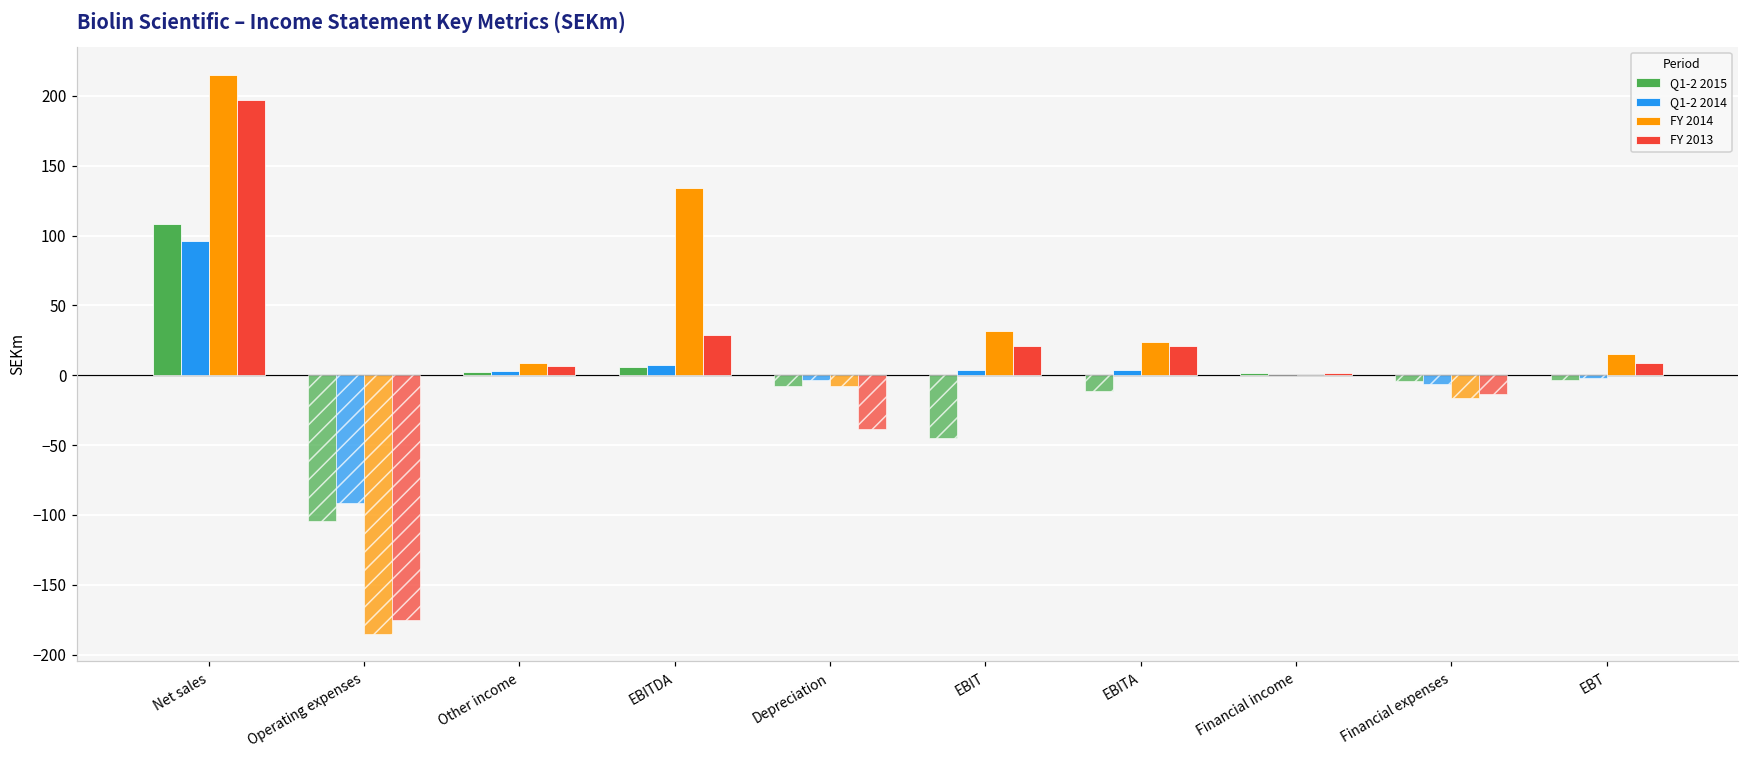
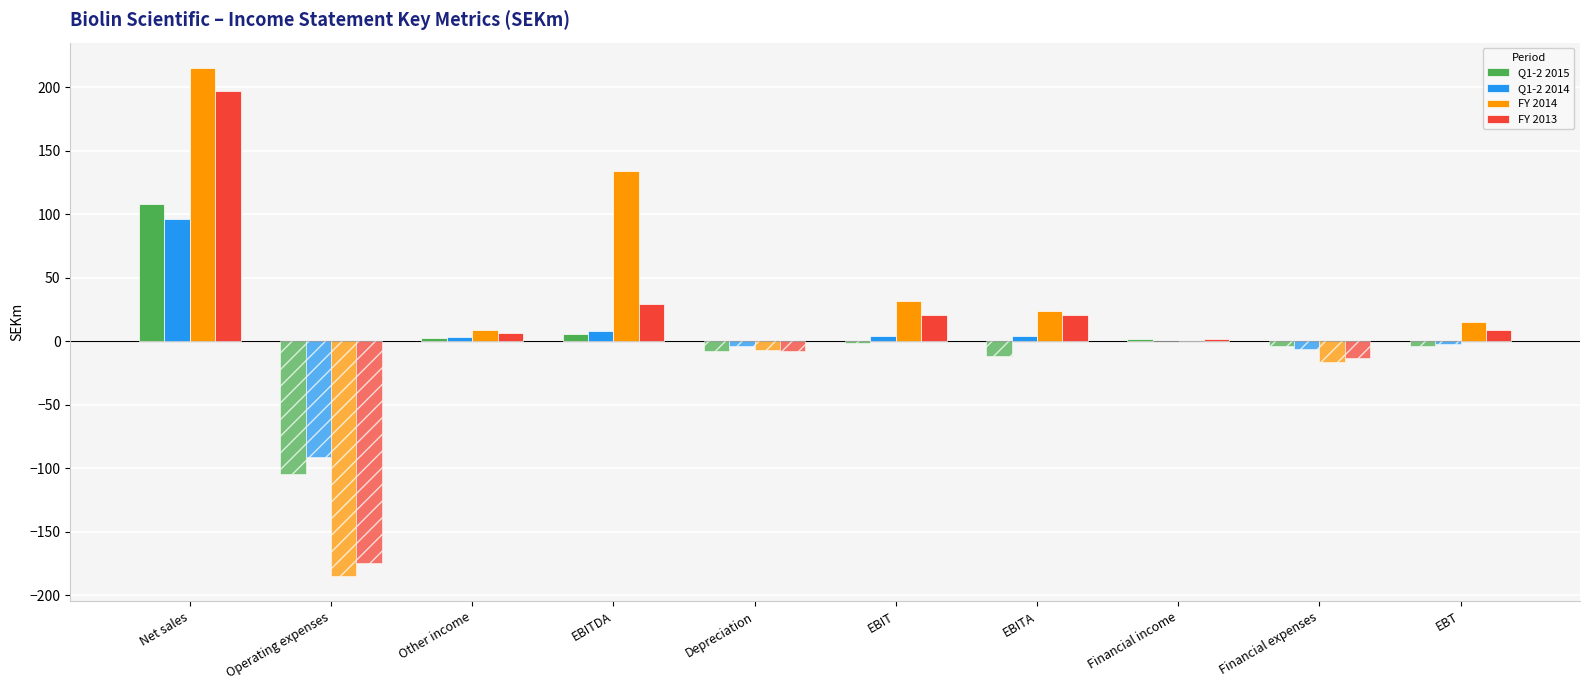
  {
    "Q1-2 2015": {
      "Net sales": 108,
      "Operating expenses": -105,
      "Other income": 2,
      "EBITDA": 6,
      "Depreciation": -7,
-     "EBIT": -45,
+     "EBIT": -1,
      "EBITA": -11,
      "Financial expenses": -4,
      "EBT": -4
    },
    "Q1-2 2014": {
      "Net sales": 96,
      "Operating expenses": -92,
      "Other income": 3,
      "EBITDA": 8,
      "Depreciation": -4,
      "EBIT": 4,
      "EBITA": 4,
      "Financial expenses": -6,
      "EBT": -2
    },
    "FY 2014": {
      "Net sales": 215,
      "Operating expenses": -185,
      "Other income": 9,
      "EBITDA": 134,
      "Depreciation": -7,
      "EBIT": 32,
      "EBITA": 24,
      "Financial expenses": -16,
      "EBT": 15
    },
    "FY 2013": {
      "Net sales": 197,
      "Operating expenses": -175,
      "Other income": 7,
      "EBITDA": 29,
-     "Depreciation": -39,
+     "Depreciation": -8,
      "EBIT": 21,
      "EBITA": 21,
      "Financial expenses": -13,
      "EBT": 9
    }
  }
